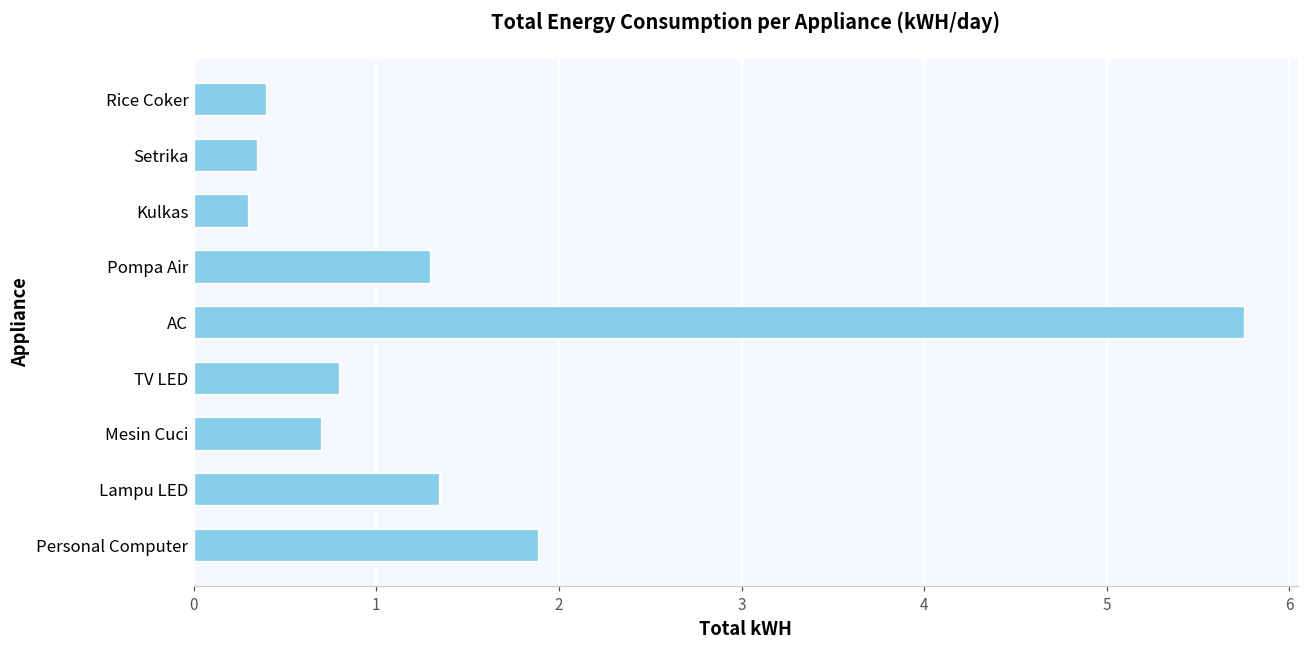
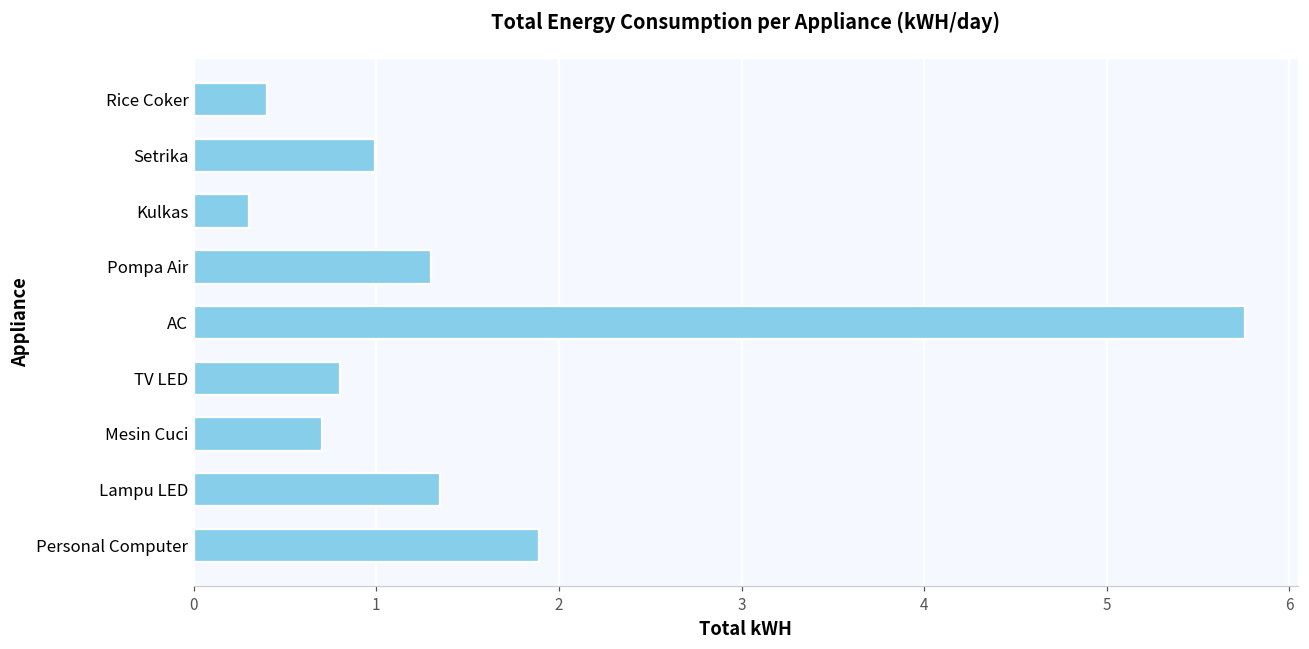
  {
    "Rice Coker": 0.40,
-   "Setrika": 0.35,
+   "Setrika": 0.99,
    "Kulkas": 0.30,
    "Pompa Air": 1.30,
    "AC": 5.76,
    "TV LED": 0.80,
    "Mesin Cuci": 0.70,
    "Lampu LED": 1.35,
    "Personal Computer": 1.89
  }
